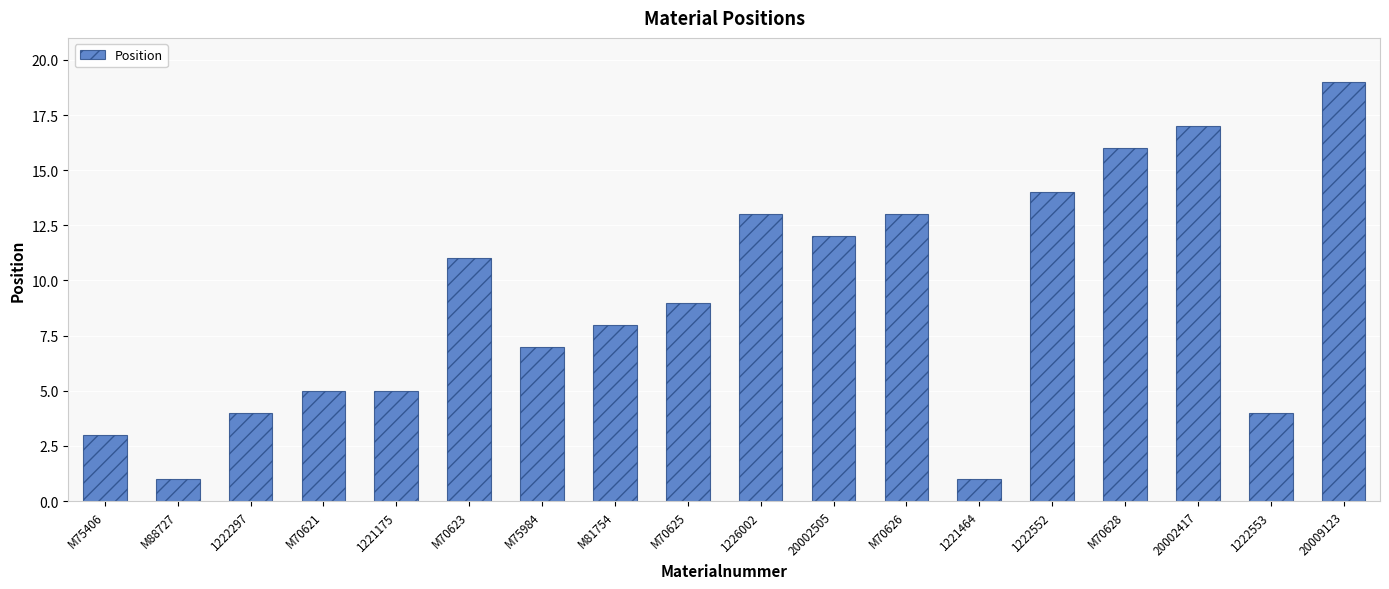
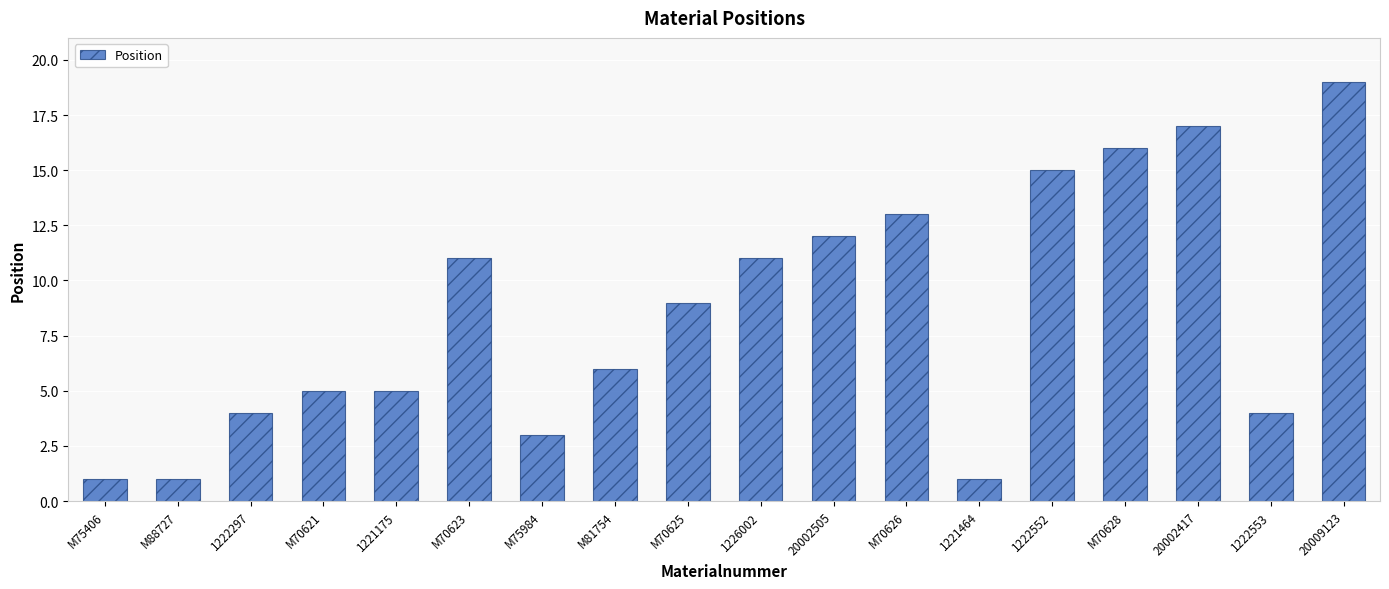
  {
-   "M75406": 3,
+   "M75406": 1,
    "M88727": 1,
    "1222297": 4,
    "M70621": 5,
    "1221175": 5,
    "M70623": 11,
-   "M75984": 7,
-   "M81754": 8,
+   "M75984": 3,
+   "M81754": 6,
    "M70625": 9,
-   "1226002": 13,
+   "1226002": 11,
    "20002505": 12,
    "M70626": 13,
    "1221464": 1,
-   "1222552": 14,
+   "1222552": 15,
    "M70628": 16,
    "20002417": 17,
    "1222553": 4,
    "20009123": 19
  }
